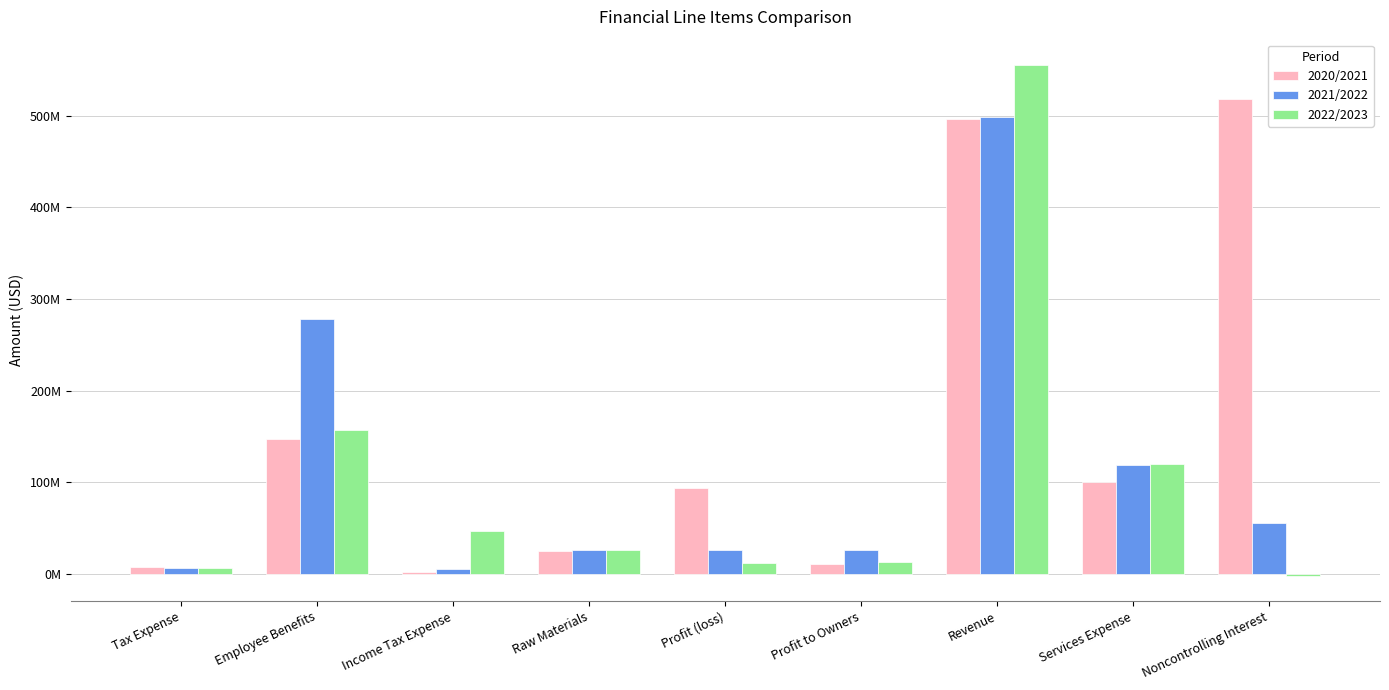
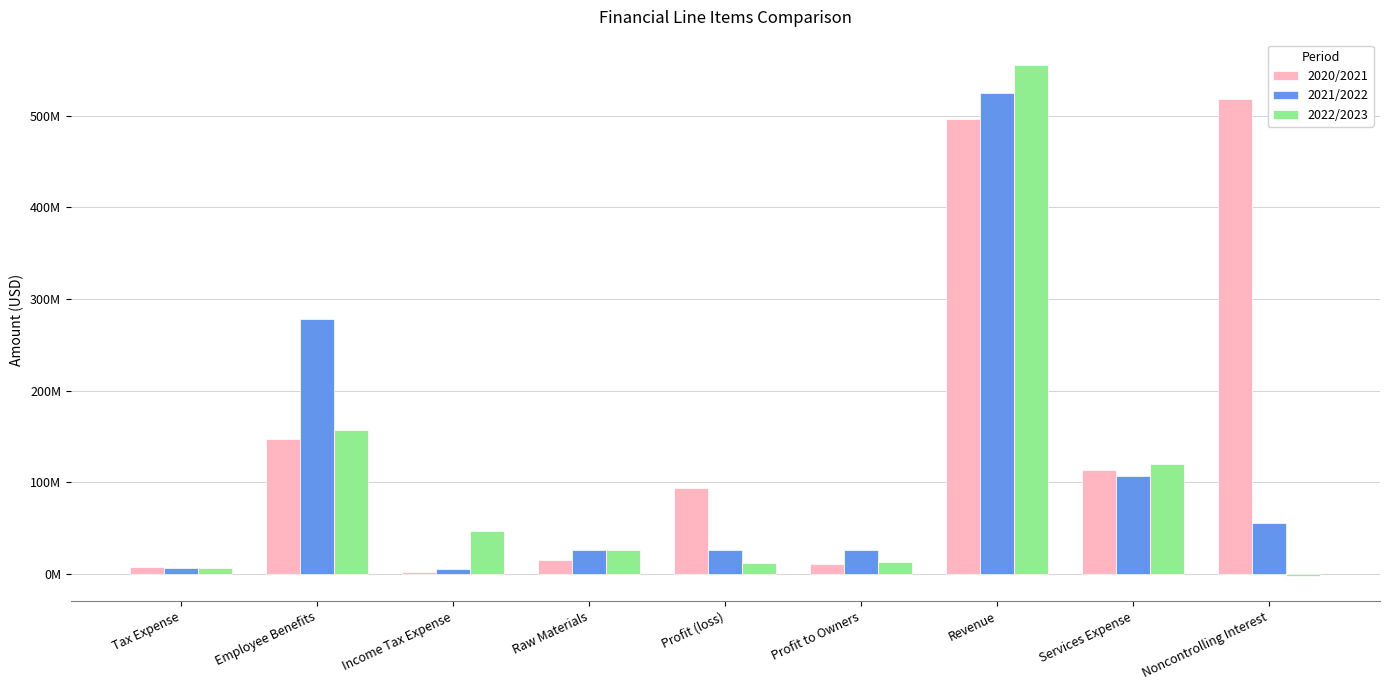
  {
    "2020/2021": {
      "Tax Expense": 10000000,
      "Employee Benefits": 150000000,
-     "Raw Materials": 30000000,
+     "Raw Materials": 20000000,
      "Profit (loss)": 90000000,
      "Profit to Owners": 10000000,
      "Revenue": 500000000,
-     "Services Expense": 100000000,
+     "Services Expense": 110000000,
      "Noncontrolling Interest": 520000000
    },
    "2021/2022": {
      "Tax Expense": 10000000,
      "Employee Benefits": 280000000,
      "Income Tax Expense": 10000000,
      "Raw Materials": 30000000,
      "Profit (loss)": 30000000,
      "Profit to Owners": 30000000,
-     "Revenue": 500000000,
-     "Services Expense": 120000000,
+     "Revenue": 520000000,
+     "Services Expense": 110000000,
      "Noncontrolling Interest": 60000000
    },
    "2022/2023": {
      "Tax Expense": 10000000,
      "Employee Benefits": 160000000,
      "Income Tax Expense": 50000000,
      "Raw Materials": 30000000,
      "Profit (loss)": 10000000,
      "Profit to Owners": 10000000,
      "Revenue": 560000000,
      "Services Expense": 120000000
    }
  }
